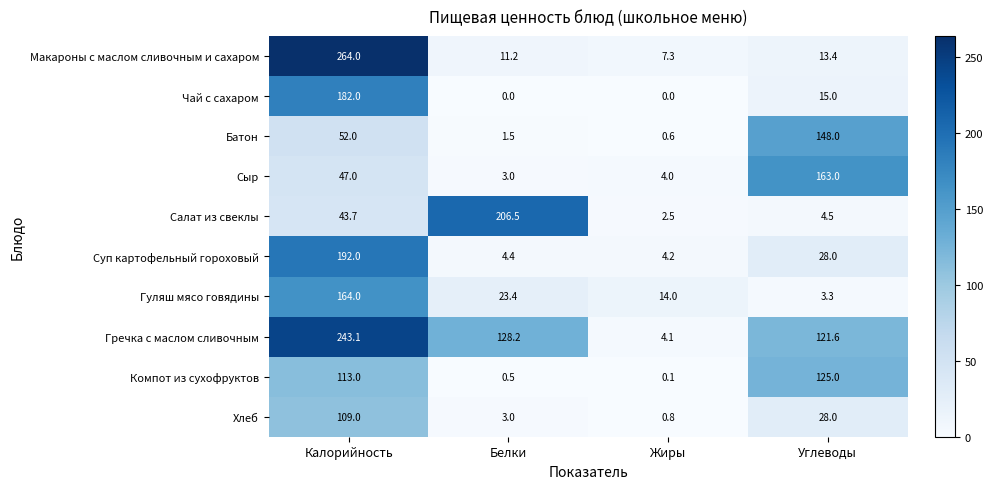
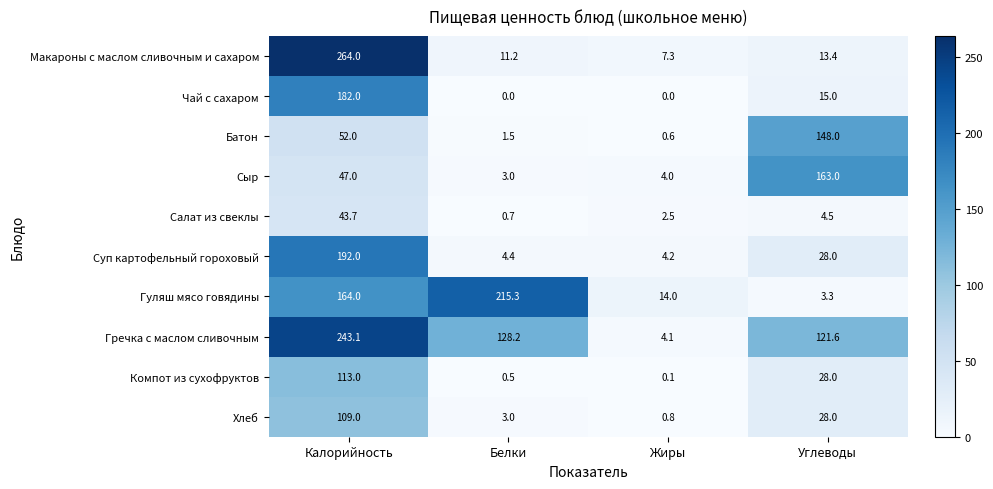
  {
    "Макароны с маслом сливочным и сахаром": {
      "Калорийность": 264.0,
      "Белки": 11.2,
      "Жиры": 7.3,
      "Углеводы": 13.4
    },
    "Чай с сахаром": {
      "Калорийность": 182.0,
      "Белки": 0.0,
      "Жиры": 0.0,
      "Углеводы": 15.0
    },
    "Батон": {
      "Калорийность": 52.0,
      "Белки": 1.5,
      "Жиры": 0.6,
      "Углеводы": 148.0
    },
    "Сыр": {
      "Калорийность": 47.0,
      "Белки": 3.0,
      "Жиры": 4.0,
      "Углеводы": 163.0
    },
    "Салат из свеклы": {
      "Калорийность": 43.7,
-     "Белки": 206.5,
+     "Белки": 0.7,
      "Жиры": 2.5,
      "Углеводы": 4.5
    },
    "Суп картофельный гороховый": {
      "Калорийность": 192.0,
      "Белки": 4.4,
      "Жиры": 4.2,
      "Углеводы": 28.0
    },
    "Гуляш мясо говядины": {
      "Калорийность": 164.0,
-     "Белки": 23.4,
+     "Белки": 215.3,
      "Жиры": 14.0,
      "Углеводы": 3.3
    },
    "Гречка с маслом сливочным": {
      "Калорийность": 243.1,
      "Белки": 128.2,
      "Жиры": 4.1,
      "Углеводы": 121.6
    },
    "Компот из сухофруктов": {
      "Калорийность": 113.0,
      "Белки": 0.5,
      "Жиры": 0.1,
-     "Углеводы": 125.0
+     "Углеводы": 28.0
    },
    "Хлеб": {
      "Калорийность": 109.0,
      "Белки": 3.0,
      "Жиры": 0.8,
      "Углеводы": 28.0
    }
  }
